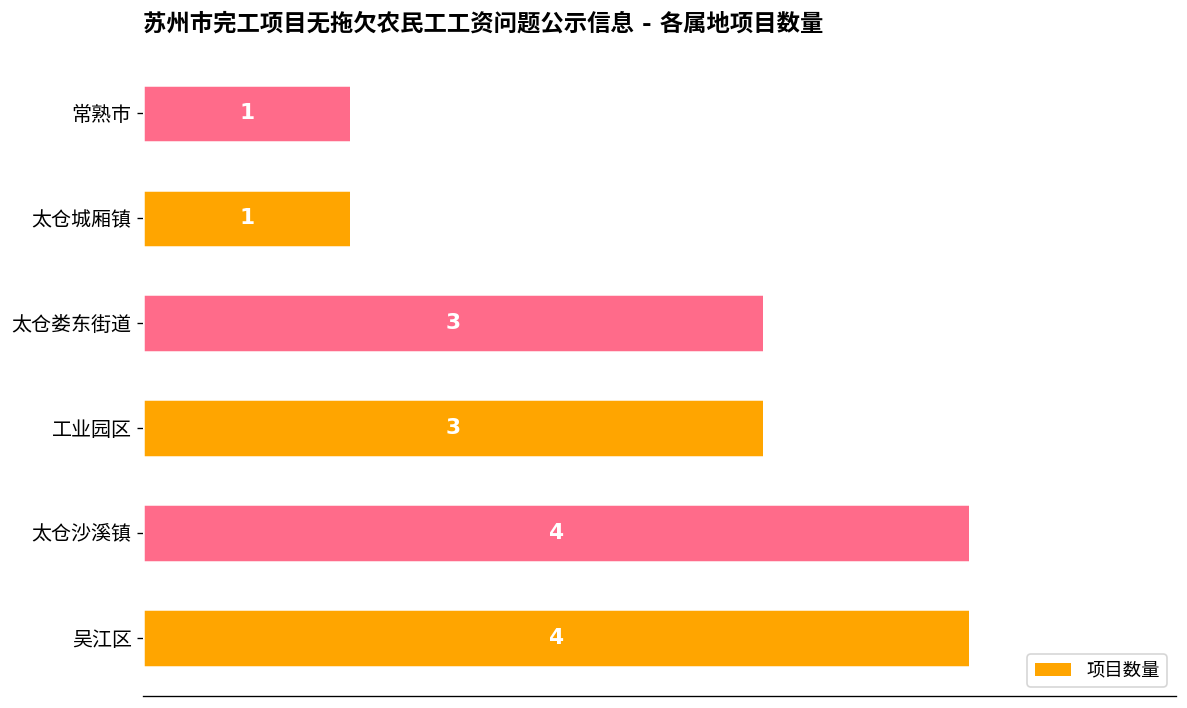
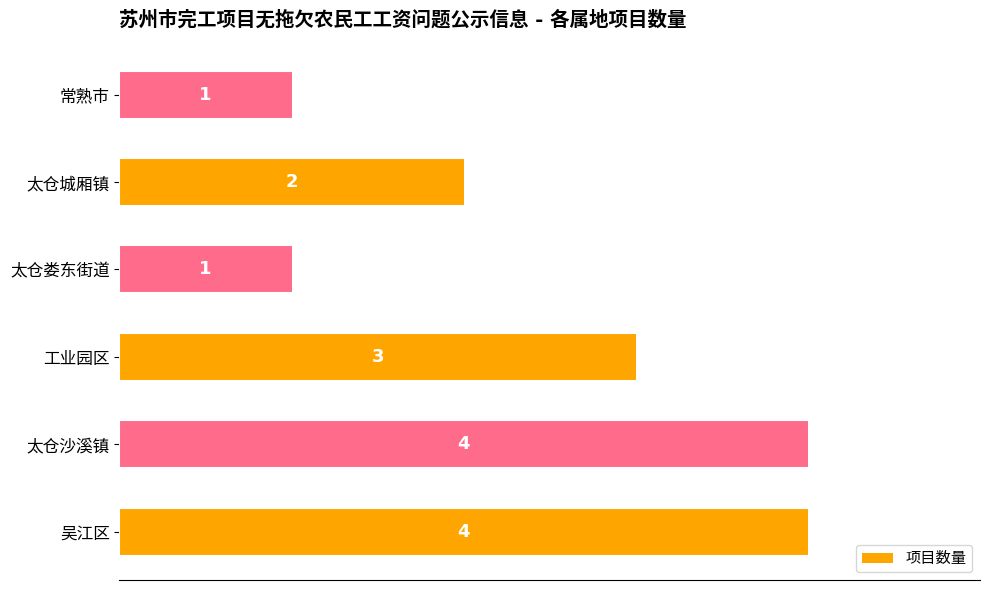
  {
    "常熟市": 1,
-   "太仓城厢镇": 1,
-   "太仓娄东街道": 3,
+   "太仓城厢镇": 2,
+   "太仓娄东街道": 1,
    "工业园区": 3,
    "太仓沙溪镇": 4,
    "吴江区": 4
  }
